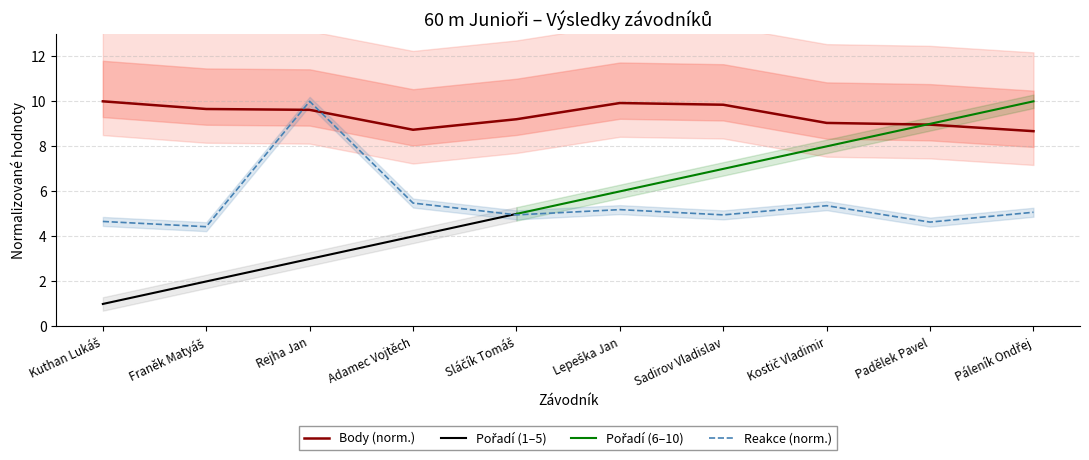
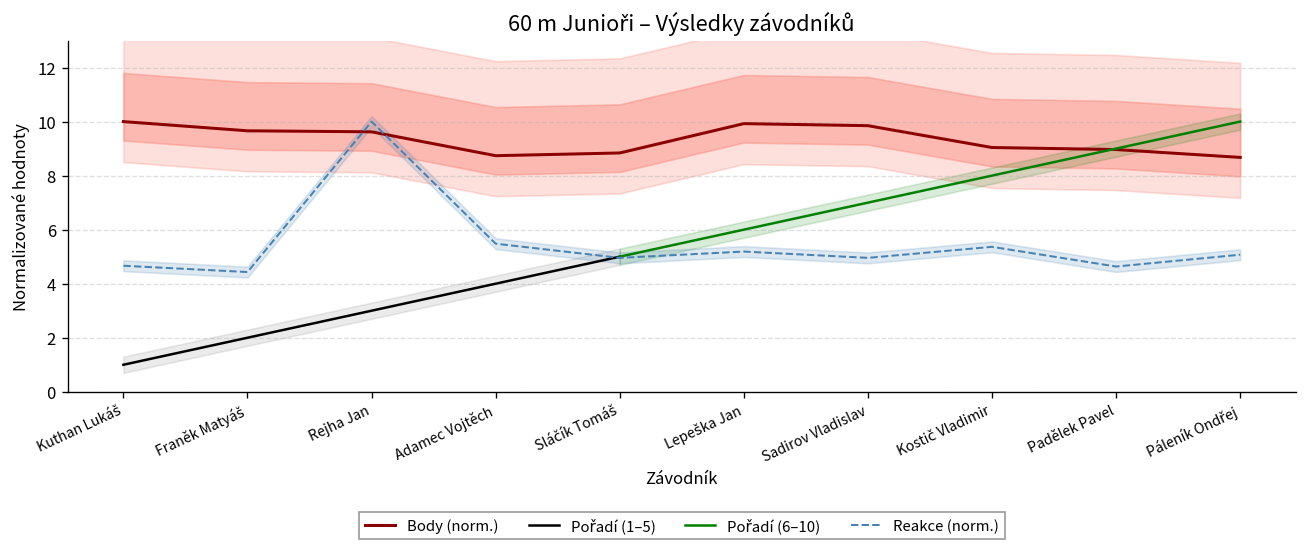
  {
    "Body (norm.)": {
      "Kuthan Lukáš": 10.0,
      "Franěk Matyáš": 9.7,
      "Rejha Jan": 9.6,
      "Adamec Vojtěch": 8.7,
-     "Sláčík Tomáš": 9.2,
+     "Sláčík Tomáš": 8.8,
      "Lepeška Jan": 9.9,
      "Sadirov Vladislav": 9.8,
      "Kostič Vladimir": 9.0,
      "Páleník Ondřej": 8.7
    }
  }
